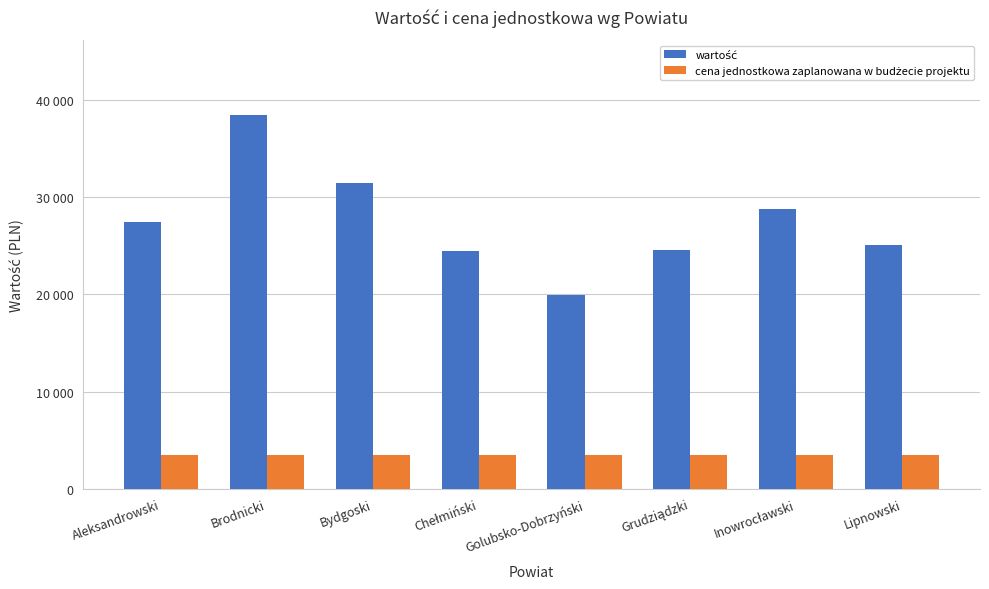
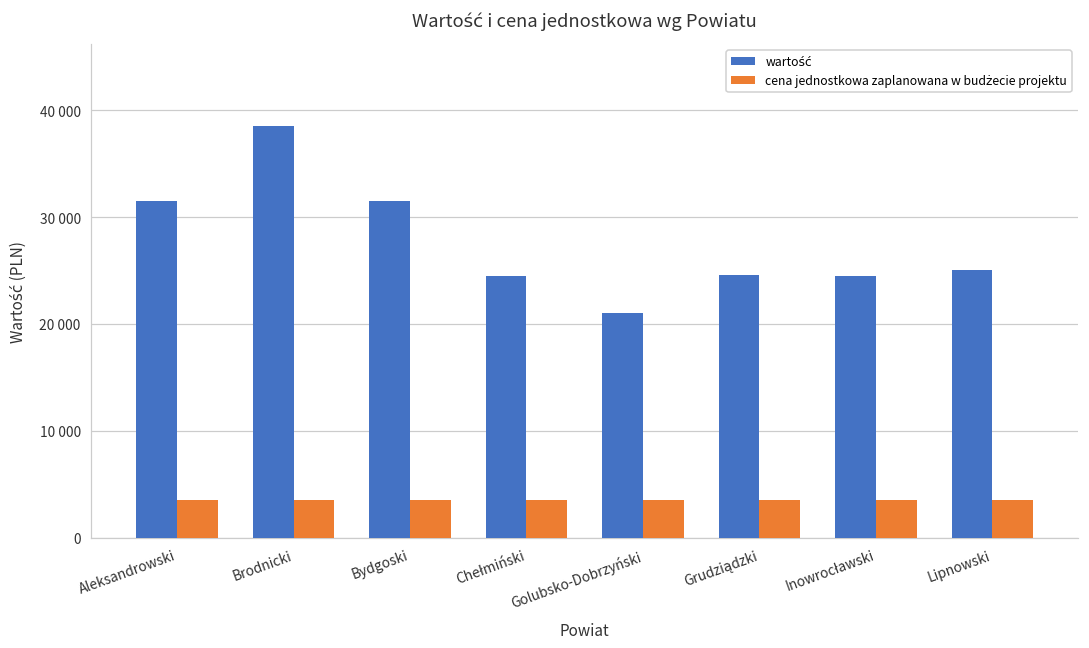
  {
    "wartość": {
-     "Aleksandrowski": 28000,
+     "Aleksandrowski": 32000,
      "Brodnicki": 39000,
      "Bydgoski": 32000,
      "Chełmiński": 25000,
-     "Golubsko-Dobrzyński": 20000,
+     "Golubsko-Dobrzyński": 21000,
      "Grudziądzki": 25000,
-     "Inowrocławski": 29000,
+     "Inowrocławski": 25000,
      "Lipnowski": 25000
    },
    "cena jednostkowa zaplanowana w budżecie projektu": {
      "Aleksandrowski": 4000,
      "Brodnicki": 4000,
      "Bydgoski": 4000,
      "Chełmiński": 4000,
      "Golubsko-Dobrzyński": 4000,
      "Grudziądzki": 4000,
      "Inowrocławski": 4000,
      "Lipnowski": 4000
    }
  }
